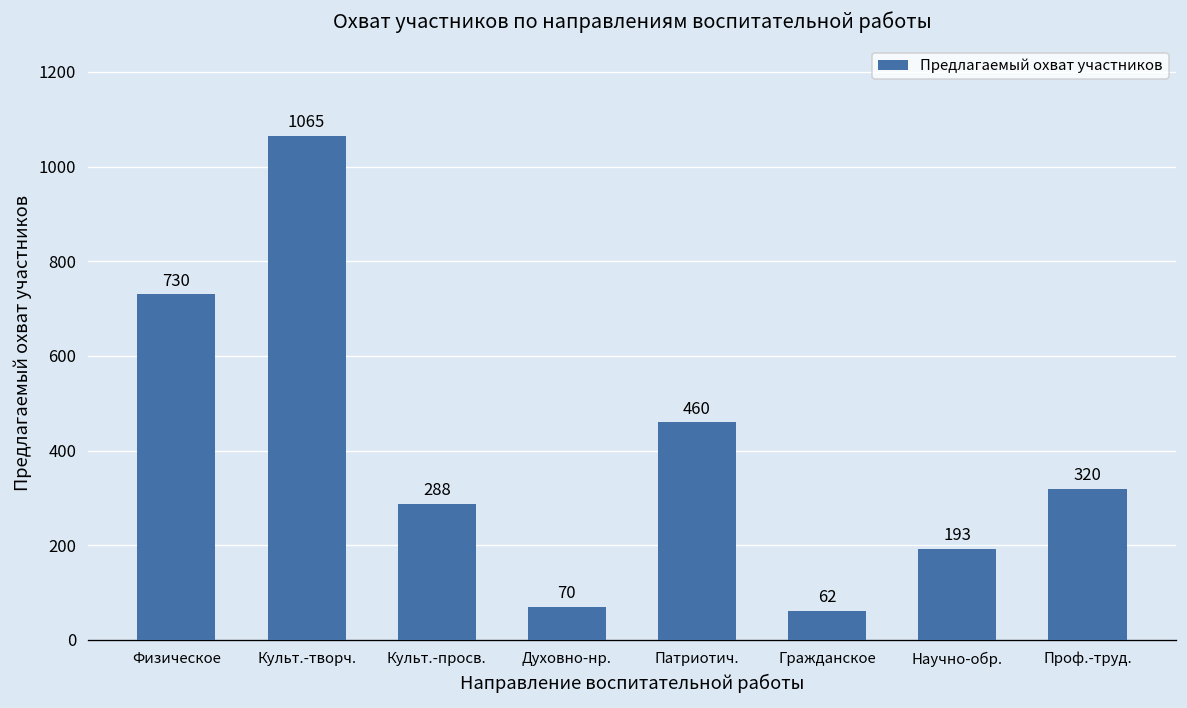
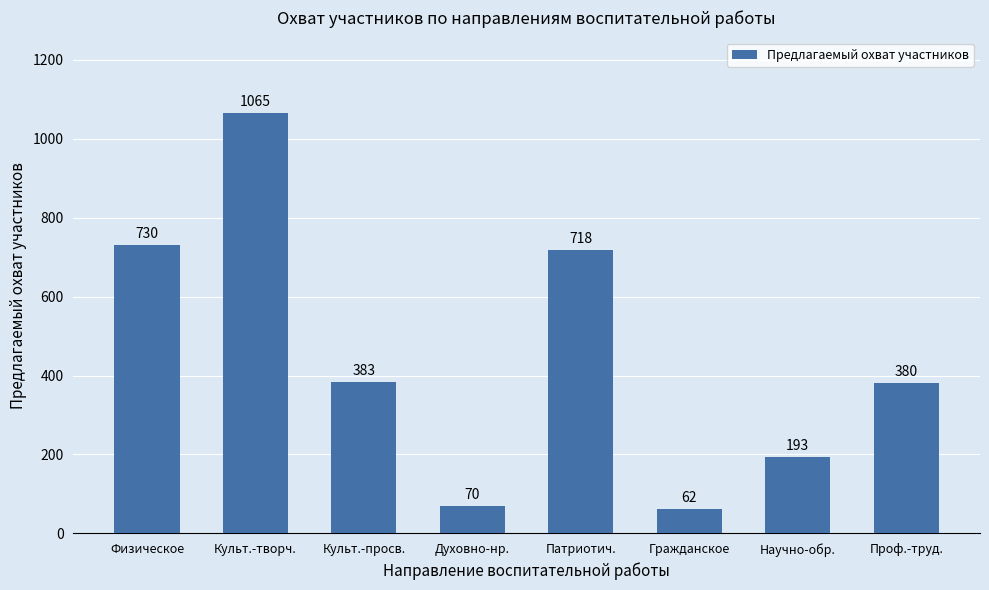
  {
    "Физическое": 730,
    "Культ.-творч.": 1065,
-   "Культ.-просв.": 288,
+   "Культ.-просв.": 383,
    "Духовно-нр.": 70,
-   "Патриотич.": 460,
+   "Патриотич.": 718,
    "Гражданское": 62,
    "Научно-обр.": 193,
-   "Проф.-труд.": 320
+   "Проф.-труд.": 380
  }
